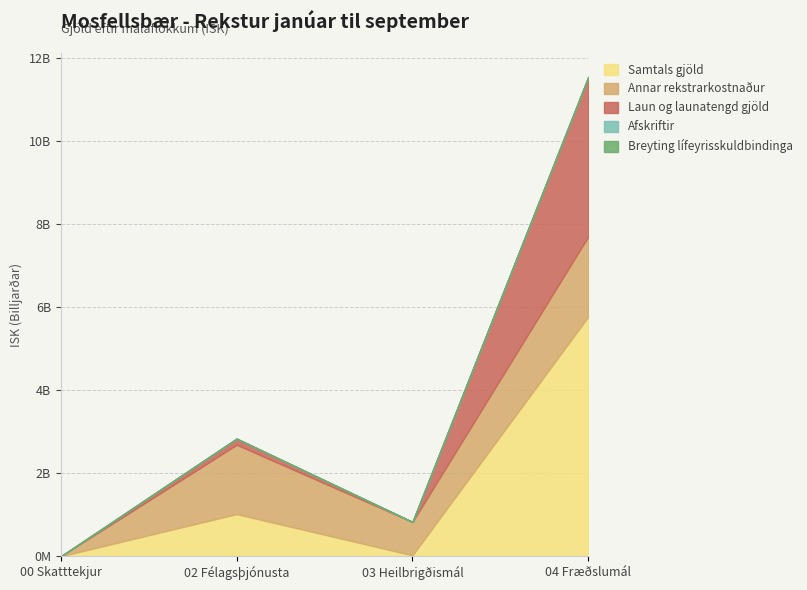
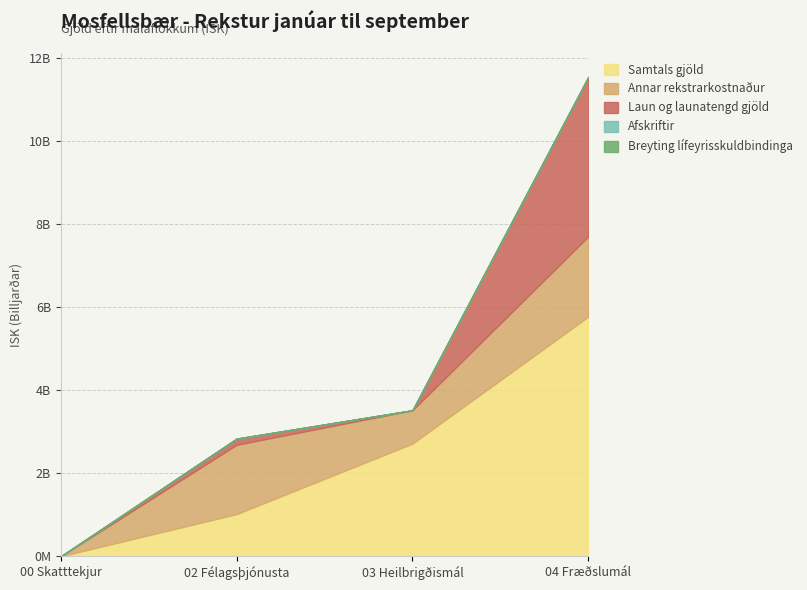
  {
    "Samtals gjöld": {
      "02 Félagsþjónusta": 1000000000,
-     "03 Heilbrigðismál": 0,
+     "03 Heilbrigðismál": 2700000000,
      "04 Fræðslumál": 5800000000
    },
    "Annar rekstrarkostnaður": {
      "02 Félagsþjónusta": 1700000000,
      "04 Fræðslumál": 1900000000
    }
  }
